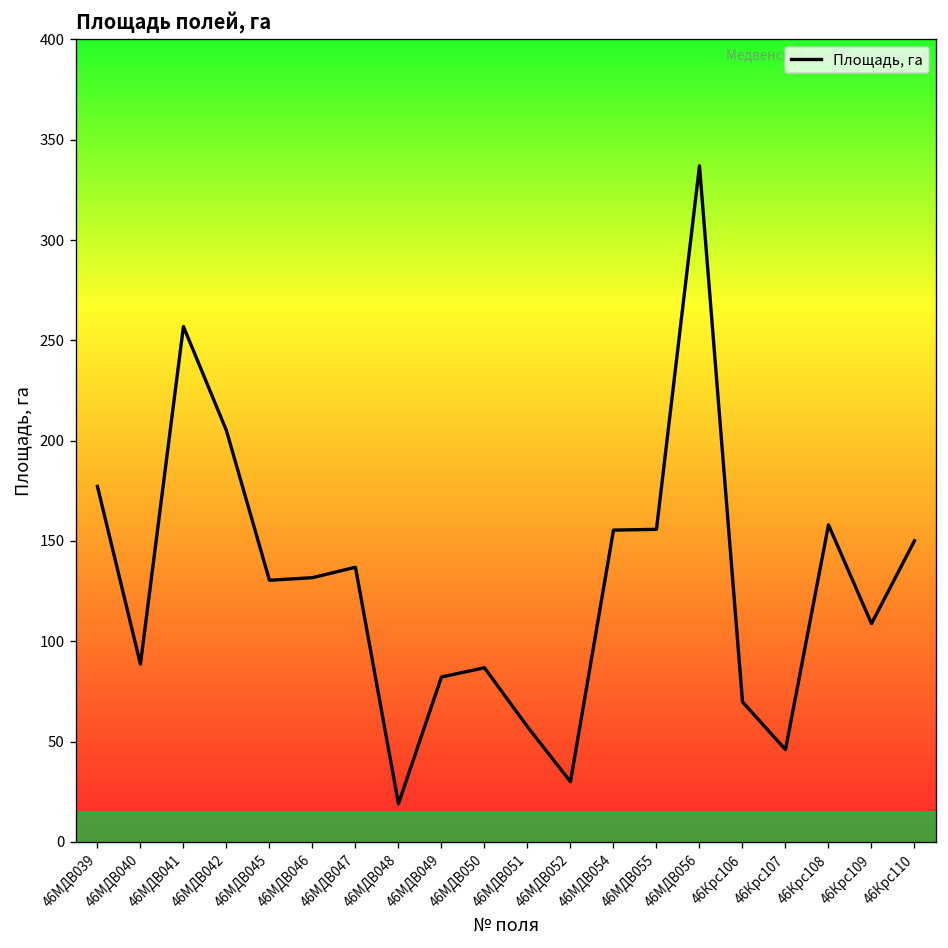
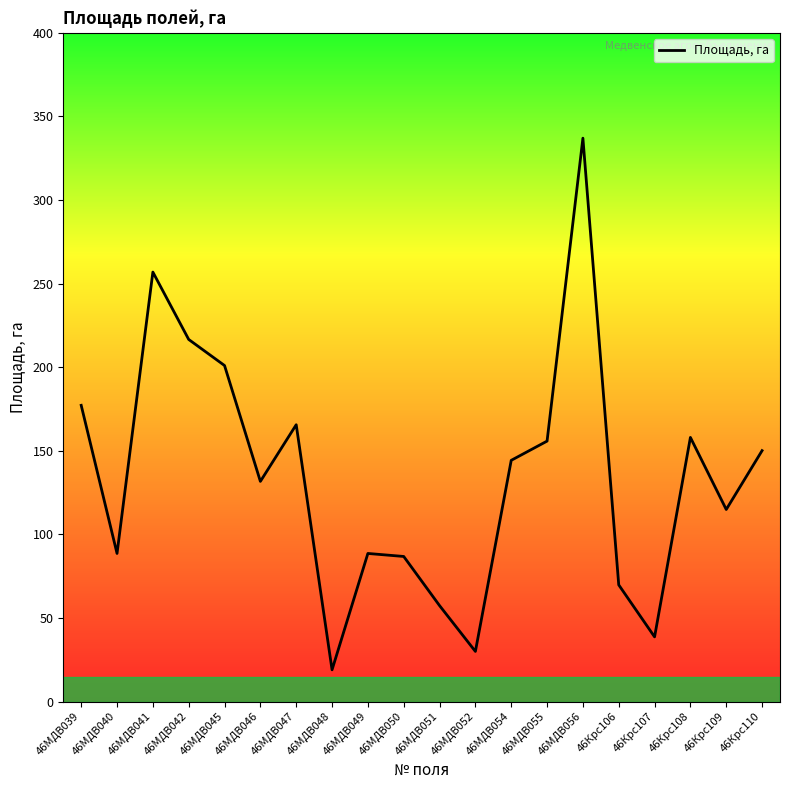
  {
    "46МДВ039": 177,
    "46МДВ040": 89,
    "46МДВ041": 257,
-   "46МДВ042": 205,
-   "46МДВ045": 130,
+   "46МДВ042": 217,
+   "46МДВ045": 201,
    "46МДВ046": 132,
-   "46МДВ047": 137,
+   "46МДВ047": 166,
    "46МДВ048": 19,
-   "46МДВ049": 82,
+   "46МДВ049": 89,
    "46МДВ050": 87,
    "46МДВ051": 57,
    "46МДВ052": 30,
-   "46МДВ054": 155,
+   "46МДВ054": 144,
    "46МДВ055": 156,
    "46МДВ056": 337,
    "46Крс106": 70,
-   "46Крс107": 46,
+   "46Крс107": 39,
    "46Крс108": 158,
-   "46Крс109": 109,
+   "46Крс109": 115,
    "46Крс110": 150
  }
